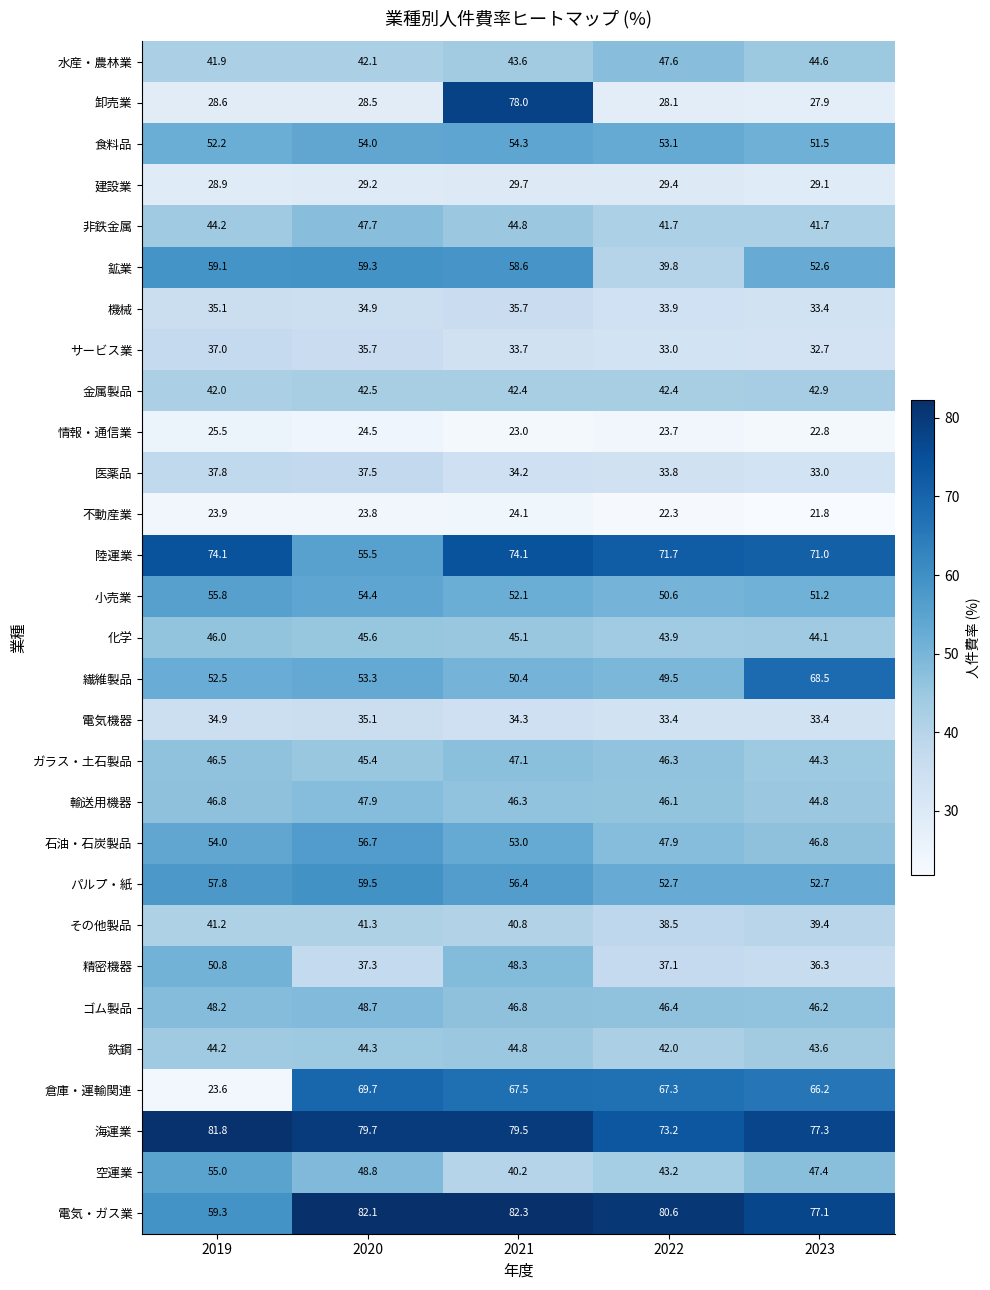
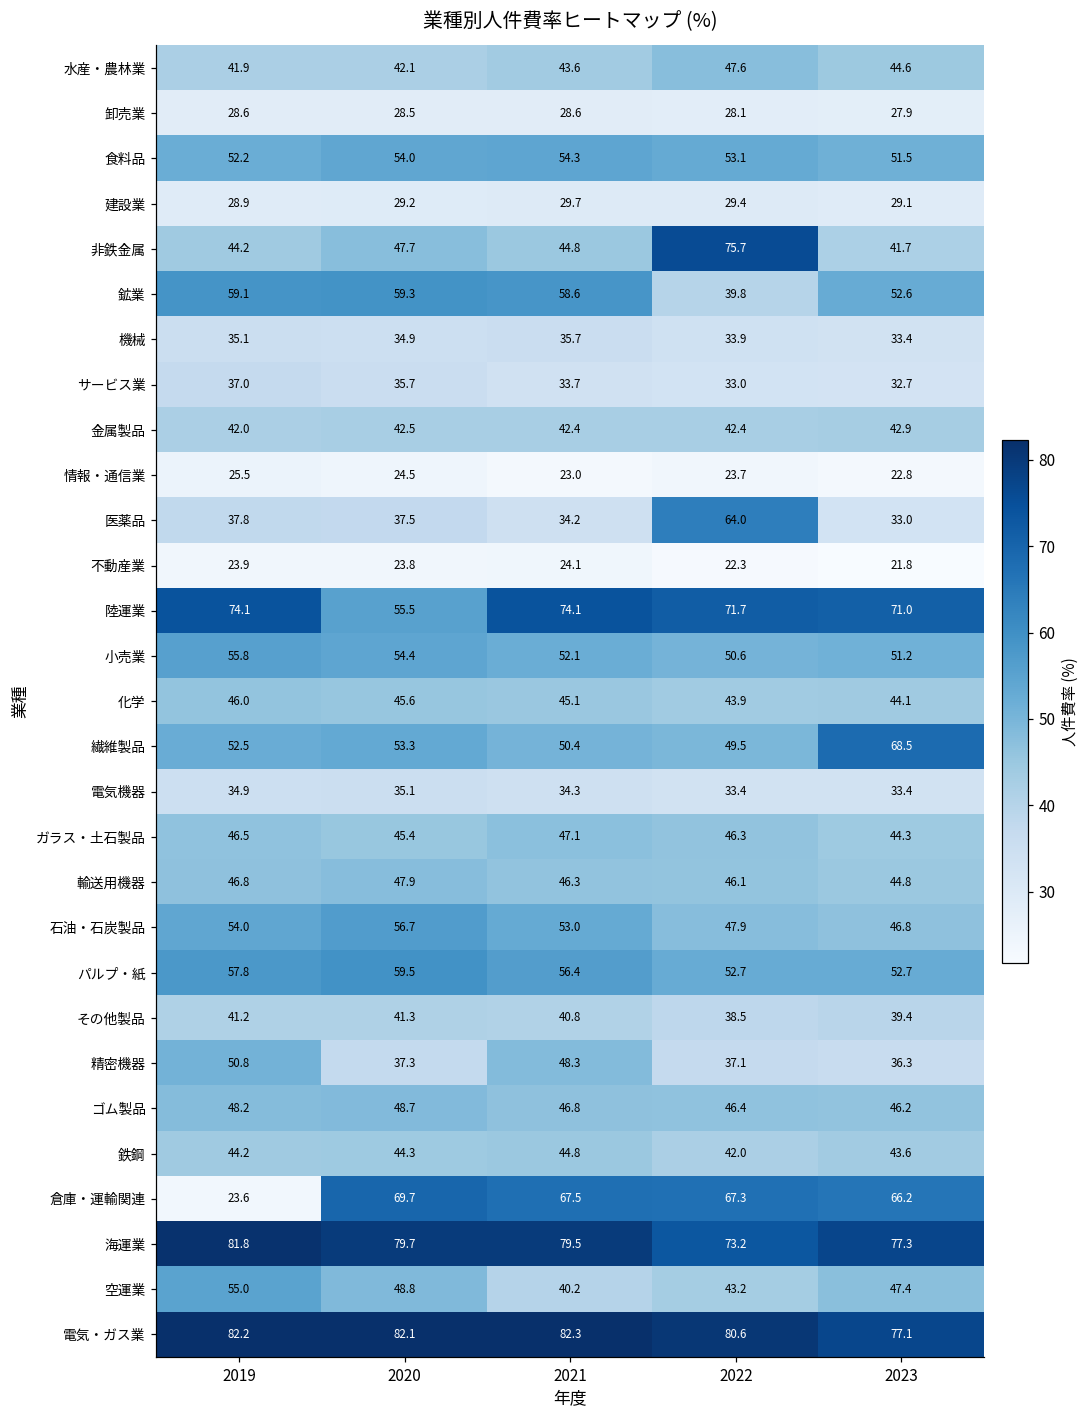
  {
    "水産・農林業": {
      "2019": 41.9,
      "2020": 42.1,
      "2021": 43.6,
      "2022": 47.6,
      "2023": 44.6
    },
    "卸売業": {
      "2019": 28.6,
      "2020": 28.5,
-     "2021": 78.0,
+     "2021": 28.6,
      "2022": 28.1,
      "2023": 27.9
    },
    "食料品": {
      "2019": 52.2,
      "2020": 54.0,
      "2021": 54.3,
      "2022": 53.1,
      "2023": 51.5
    },
    "建設業": {
      "2019": 28.9,
      "2020": 29.2,
      "2021": 29.7,
      "2022": 29.4,
      "2023": 29.1
    },
    "非鉄金属": {
      "2019": 44.2,
      "2020": 47.7,
      "2021": 44.8,
-     "2022": 41.7,
+     "2022": 75.7,
      "2023": 41.7
    },
    "鉱業": {
      "2019": 59.1,
      "2020": 59.3,
      "2021": 58.6,
      "2022": 39.8,
      "2023": 52.6
    },
    "機械": {
      "2019": 35.1,
      "2020": 34.9,
      "2021": 35.7,
      "2022": 33.9,
      "2023": 33.4
    },
    "サービス業": {
      "2019": 37.0,
      "2020": 35.7,
      "2021": 33.7,
      "2022": 33.0,
      "2023": 32.7
    },
    "金属製品": {
      "2019": 42.0,
      "2020": 42.5,
      "2021": 42.4,
      "2022": 42.4,
      "2023": 42.9
    },
    "情報・通信業": {
      "2019": 25.5,
      "2020": 24.5,
      "2021": 23.0,
      "2022": 23.7,
      "2023": 22.8
    },
    "医薬品": {
      "2019": 37.8,
      "2020": 37.5,
      "2021": 34.2,
-     "2022": 33.8,
+     "2022": 64.0,
      "2023": 33.0
    },
    "不動産業": {
      "2019": 23.9,
      "2020": 23.8,
      "2021": 24.1,
      "2022": 22.3,
      "2023": 21.8
    },
    "陸運業": {
      "2019": 74.1,
      "2020": 55.5,
      "2021": 74.1,
      "2022": 71.7,
      "2023": 71.0
    },
    "小売業": {
      "2019": 55.8,
      "2020": 54.4,
      "2021": 52.1,
      "2022": 50.6,
      "2023": 51.2
    },
    "化学": {
      "2019": 46.0,
      "2020": 45.6,
      "2021": 45.1,
      "2022": 43.9,
      "2023": 44.1
    },
    "繊維製品": {
      "2019": 52.5,
      "2020": 53.3,
      "2021": 50.4,
      "2022": 49.5,
      "2023": 68.5
    },
    "電気機器": {
      "2019": 34.9,
      "2020": 35.1,
      "2021": 34.3,
      "2022": 33.4,
      "2023": 33.4
    },
    "ガラス・土石製品": {
      "2019": 46.5,
      "2020": 45.4,
      "2021": 47.1,
      "2022": 46.3,
      "2023": 44.3
    },
    "輸送用機器": {
      "2019": 46.8,
      "2020": 47.9,
      "2021": 46.3,
      "2022": 46.1,
      "2023": 44.8
    },
    "石油・石炭製品": {
      "2019": 54.0,
      "2020": 56.7,
      "2021": 53.0,
      "2022": 47.9,
      "2023": 46.8
    },
    "パルプ・紙": {
      "2019": 57.8,
      "2020": 59.5,
      "2021": 56.4,
      "2022": 52.7,
      "2023": 52.7
    },
    "その他製品": {
      "2019": 41.2,
      "2020": 41.3,
      "2021": 40.8,
      "2022": 38.5,
      "2023": 39.4
    },
    "精密機器": {
      "2019": 50.8,
      "2020": 37.3,
      "2021": 48.3,
      "2022": 37.1,
      "2023": 36.3
    },
    "ゴム製品": {
      "2019": 48.2,
      "2020": 48.7,
      "2021": 46.8,
      "2022": 46.4,
      "2023": 46.2
    },
    "鉄鋼": {
      "2019": 44.2,
      "2020": 44.3,
      "2021": 44.8,
      "2022": 42.0,
      "2023": 43.6
    },
    "倉庫・運輸関連": {
      "2019": 23.6,
      "2020": 69.7,
      "2021": 67.5,
      "2022": 67.3,
      "2023": 66.2
    },
    "海運業": {
      "2019": 81.8,
      "2020": 79.7,
      "2021": 79.5,
      "2022": 73.2,
      "2023": 77.3
    },
    "空運業": {
      "2019": 55.0,
      "2020": 48.8,
      "2021": 40.2,
      "2022": 43.2,
      "2023": 47.4
    },
    "電気・ガス業": {
-     "2019": 59.3,
+     "2019": 82.2,
      "2020": 82.1,
      "2021": 82.3,
      "2022": 80.6,
      "2023": 77.1
    }
  }
